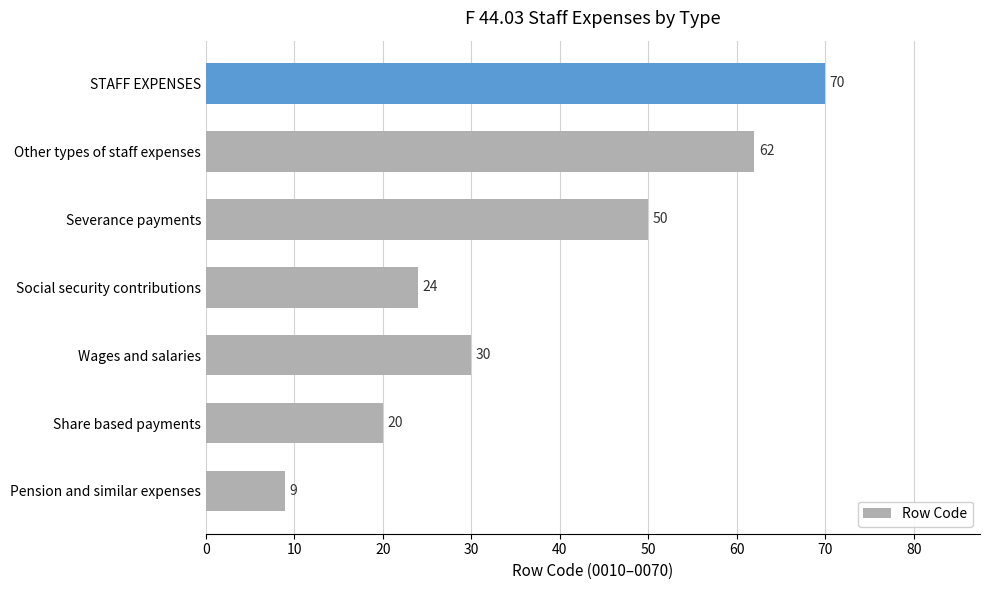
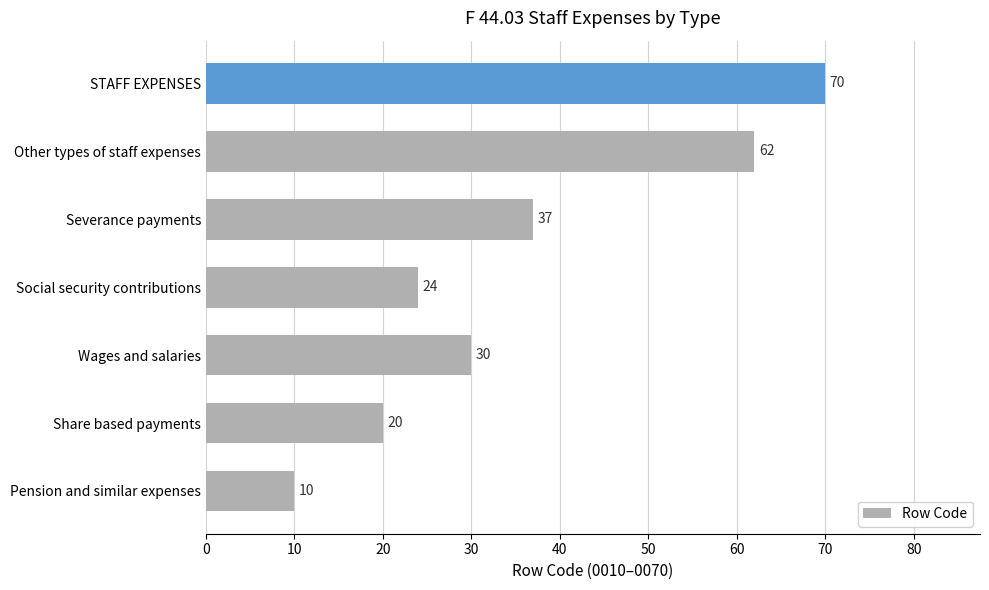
  {
    "STAFF EXPENSES": 70,
    "Other types of staff expenses": 62,
-   "Severance payments": 50,
+   "Severance payments": 37,
    "Social security contributions": 24,
    "Wages and salaries": 30,
    "Share based payments": 20,
-   "Pension and similar expenses": 9
+   "Pension and similar expenses": 10
  }
